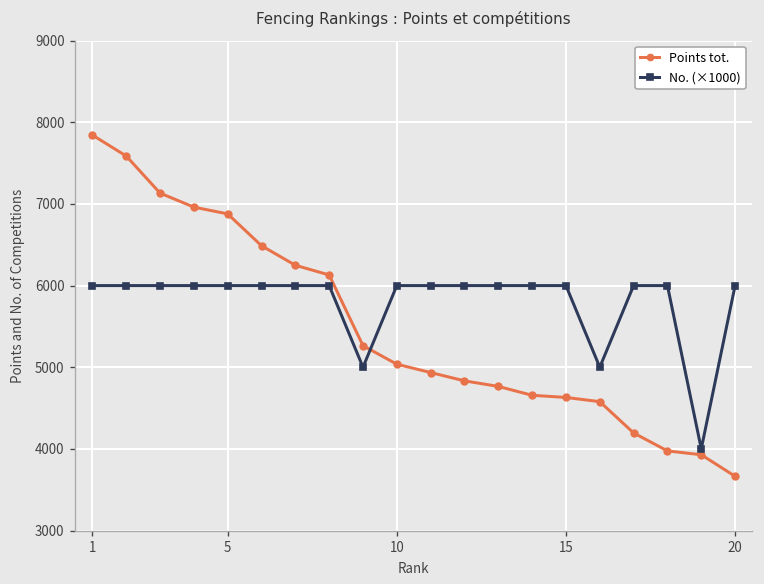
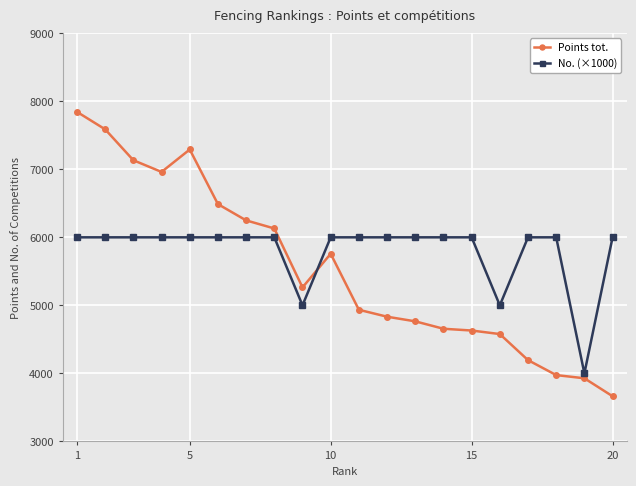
  {
    "Points tot.": {
      "1": 7800,
-     "5": 6900,
-     "10": 5000,
+     "5": 7300,
+     "10": 5800,
      "15": 4600,
      "20": 3700
    },
    "No. (×1000)": {
      "1": 6000,
      "5": 6000,
      "10": 6000,
      "15": 6000,
      "20": 6000
    }
  }
